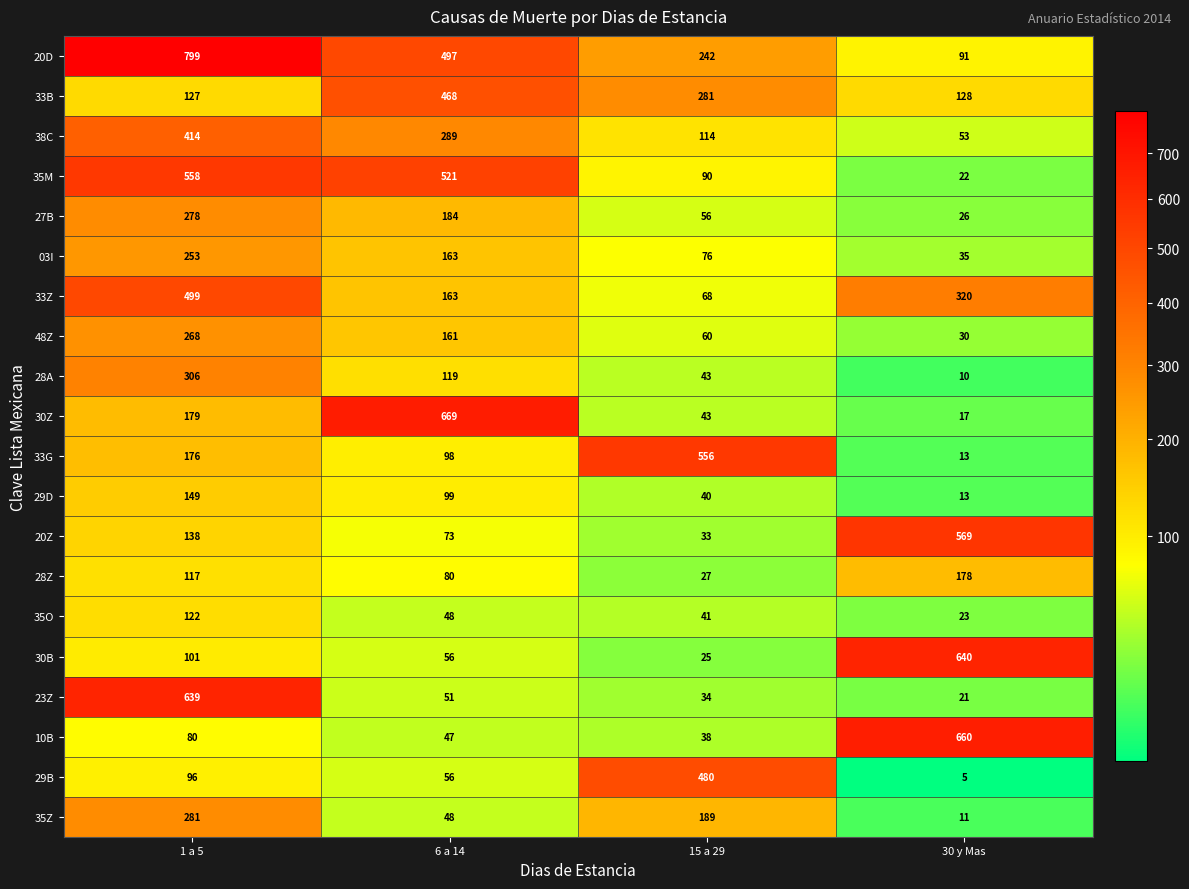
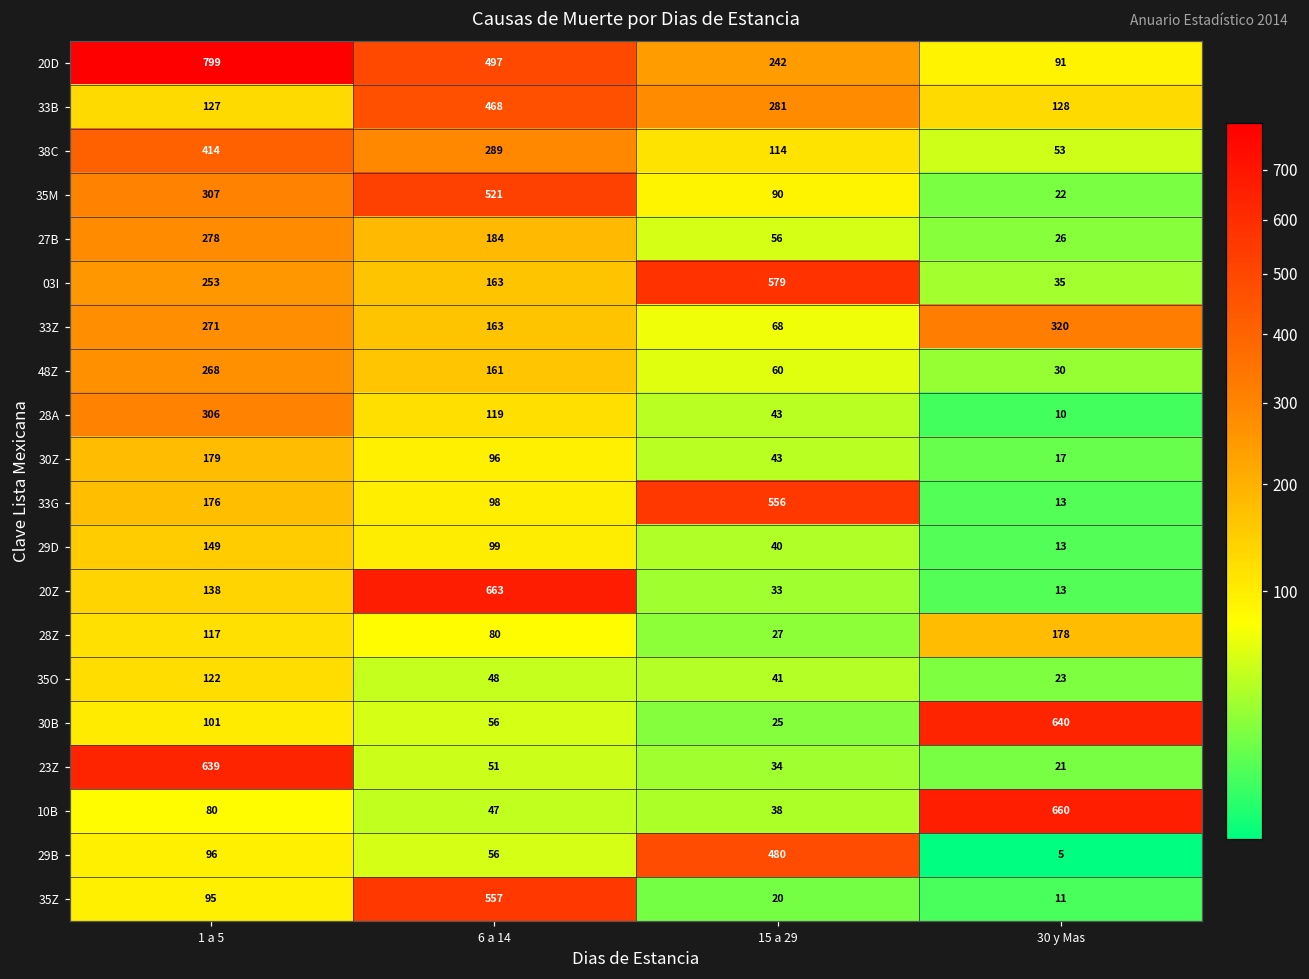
  {
    "20D": {
      "1 a 5": 799,
      "6 a 14": 497,
      "15 a 29": 242,
      "30 y Mas": 91
    },
    "33B": {
      "1 a 5": 127,
      "6 a 14": 468,
      "15 a 29": 281,
      "30 y Mas": 128
    },
    "38C": {
      "1 a 5": 414,
      "6 a 14": 289,
      "15 a 29": 114,
      "30 y Mas": 53
    },
    "35M": {
-     "1 a 5": 558,
+     "1 a 5": 307,
      "6 a 14": 521,
      "15 a 29": 90,
      "30 y Mas": 22
    },
    "27B": {
      "1 a 5": 278,
      "6 a 14": 184,
      "15 a 29": 56,
      "30 y Mas": 26
    },
    "03I": {
      "1 a 5": 253,
      "6 a 14": 163,
-     "15 a 29": 76,
+     "15 a 29": 579,
      "30 y Mas": 35
    },
    "33Z": {
-     "1 a 5": 499,
+     "1 a 5": 271,
      "6 a 14": 163,
      "15 a 29": 68,
      "30 y Mas": 320
    },
    "48Z": {
      "1 a 5": 268,
      "6 a 14": 161,
      "15 a 29": 60,
      "30 y Mas": 30
    },
    "28A": {
      "1 a 5": 306,
      "6 a 14": 119,
      "15 a 29": 43,
      "30 y Mas": 10
    },
    "30Z": {
      "1 a 5": 179,
-     "6 a 14": 669,
+     "6 a 14": 96,
      "15 a 29": 43,
      "30 y Mas": 17
    },
    "33G": {
      "1 a 5": 176,
      "6 a 14": 98,
      "15 a 29": 556,
      "30 y Mas": 13
    },
    "29D": {
      "1 a 5": 149,
      "6 a 14": 99,
      "15 a 29": 40,
      "30 y Mas": 13
    },
    "20Z": {
      "1 a 5": 138,
-     "6 a 14": 73,
+     "6 a 14": 663,
      "15 a 29": 33,
-     "30 y Mas": 569
+     "30 y Mas": 13
    },
    "28Z": {
      "1 a 5": 117,
      "6 a 14": 80,
      "15 a 29": 27,
      "30 y Mas": 178
    },
    "35O": {
      "1 a 5": 122,
      "6 a 14": 48,
      "15 a 29": 41,
      "30 y Mas": 23
    },
    "30B": {
      "1 a 5": 101,
      "6 a 14": 56,
      "15 a 29": 25,
      "30 y Mas": 640
    },
    "23Z": {
      "1 a 5": 639,
      "6 a 14": 51,
      "15 a 29": 34,
      "30 y Mas": 21
    },
    "10B": {
      "1 a 5": 80,
      "6 a 14": 47,
      "15 a 29": 38,
      "30 y Mas": 660
    },
    "29B": {
      "1 a 5": 96,
      "6 a 14": 56,
      "15 a 29": 480,
      "30 y Mas": 5
    },
    "35Z": {
-     "1 a 5": 281,
-     "6 a 14": 48,
-     "15 a 29": 189,
+     "1 a 5": 95,
+     "6 a 14": 557,
+     "15 a 29": 20,
      "30 y Mas": 11
    }
  }
